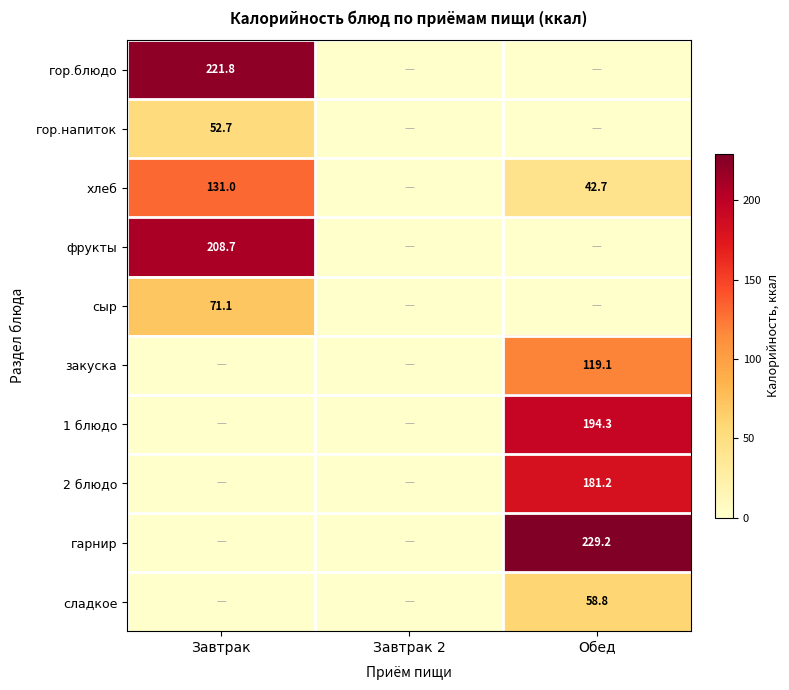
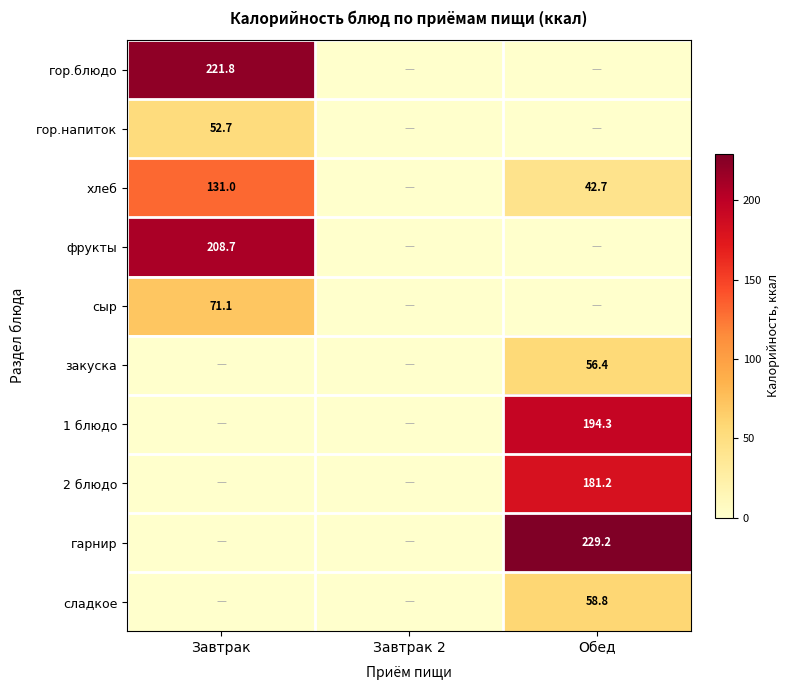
  {
    "гор.блюдо": {
      "Завтрак": 221.8
    },
    "гор.напиток": {
      "Завтрак": 52.7
    },
    "хлеб": {
      "Завтрак": 131.0,
      "Обед": 42.7
    },
    "фрукты": {
      "Завтрак": 208.7
    },
    "сыр": {
      "Завтрак": 71.1
    },
    "закуска": {
-     "Обед": 119.1
+     "Обед": 56.4
    },
    "1 блюдо": {
      "Обед": 194.3
    },
    "2 блюдо": {
      "Обед": 181.2
    },
    "гарнир": {
      "Обед": 229.2
    },
    "сладкое": {
      "Обед": 58.8
    }
  }
